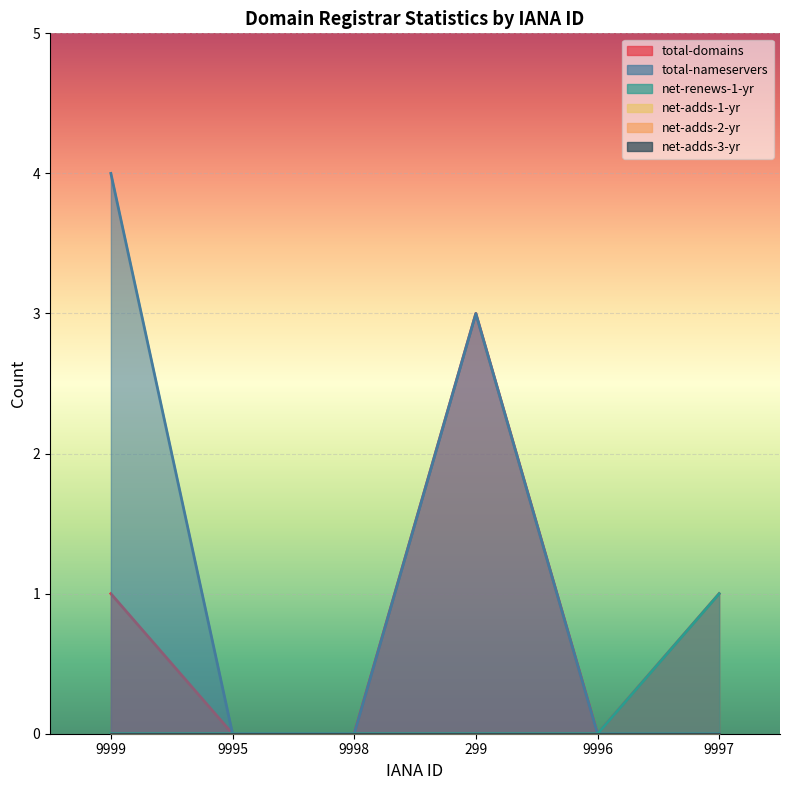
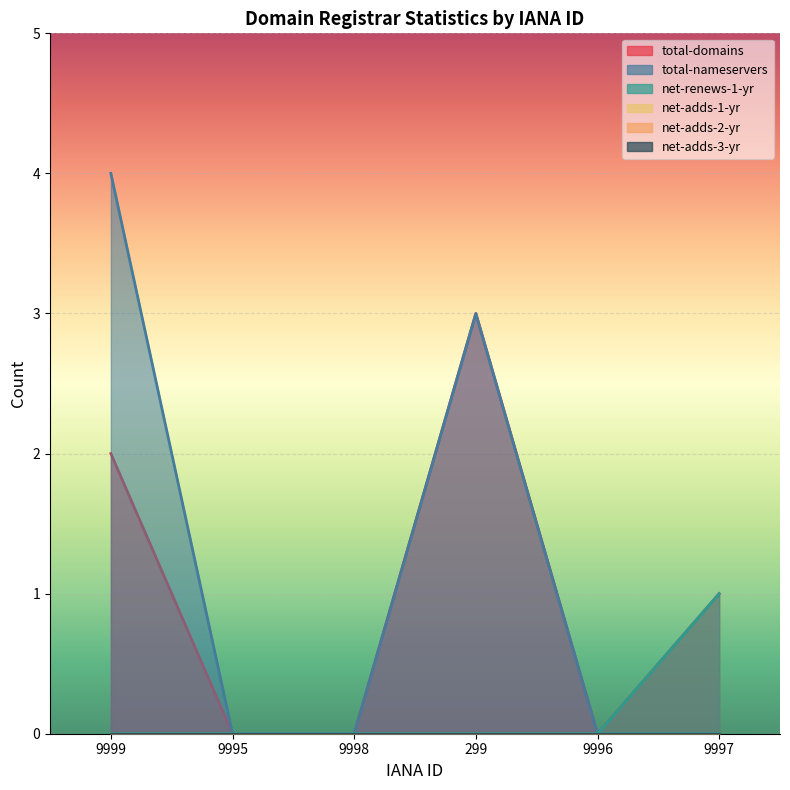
  {
    "total-domains": {
-     "9999": 1
+     "9999": 2
    }
  }
